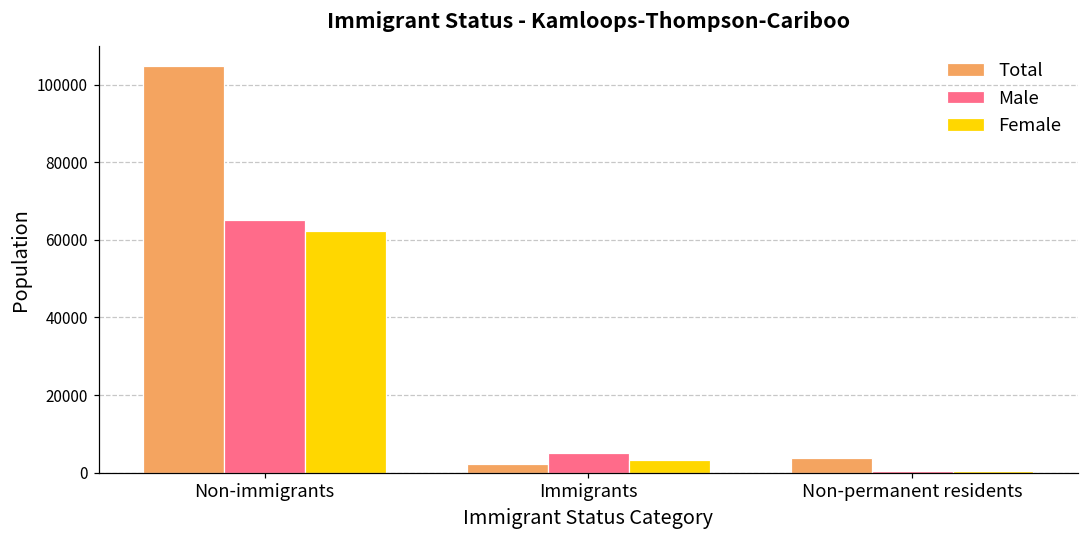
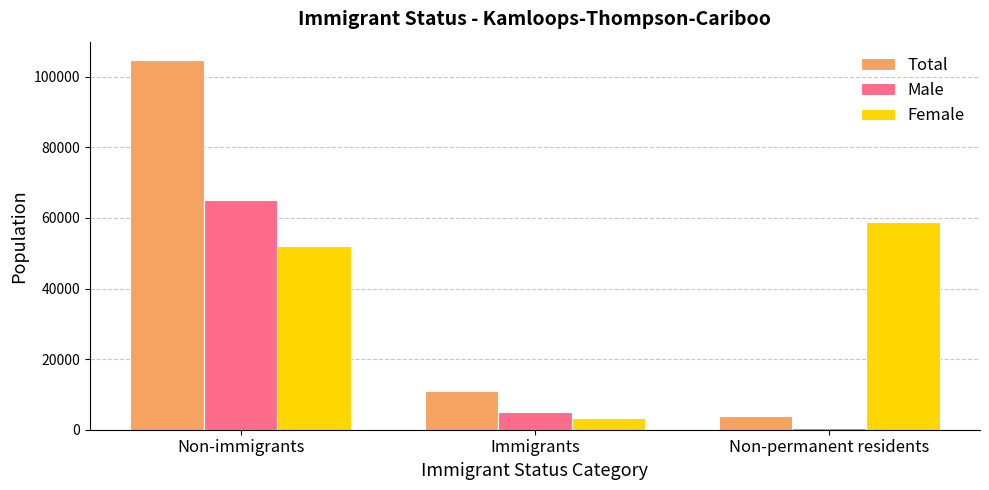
  {
    "Total": {
      "Non-immigrants": 105000,
-     "Immigrants": 2000,
+     "Immigrants": 11000,
      "Non-permanent residents": 4000
    },
    "Male": {
      "Non-immigrants": 65000,
      "Immigrants": 5000
    },
    "Female": {
-     "Non-immigrants": 62000,
+     "Non-immigrants": 52000,
      "Immigrants": 3000,
-     "Non-permanent residents": 0
+     "Non-permanent residents": 59000
    }
  }
